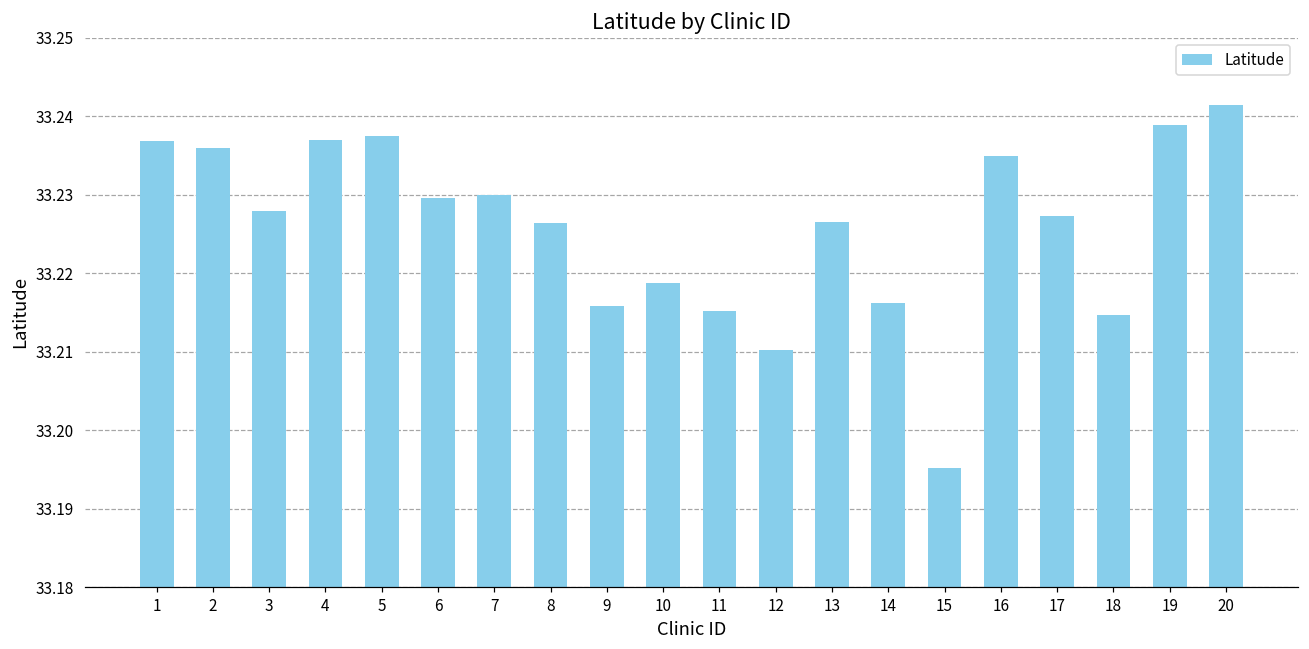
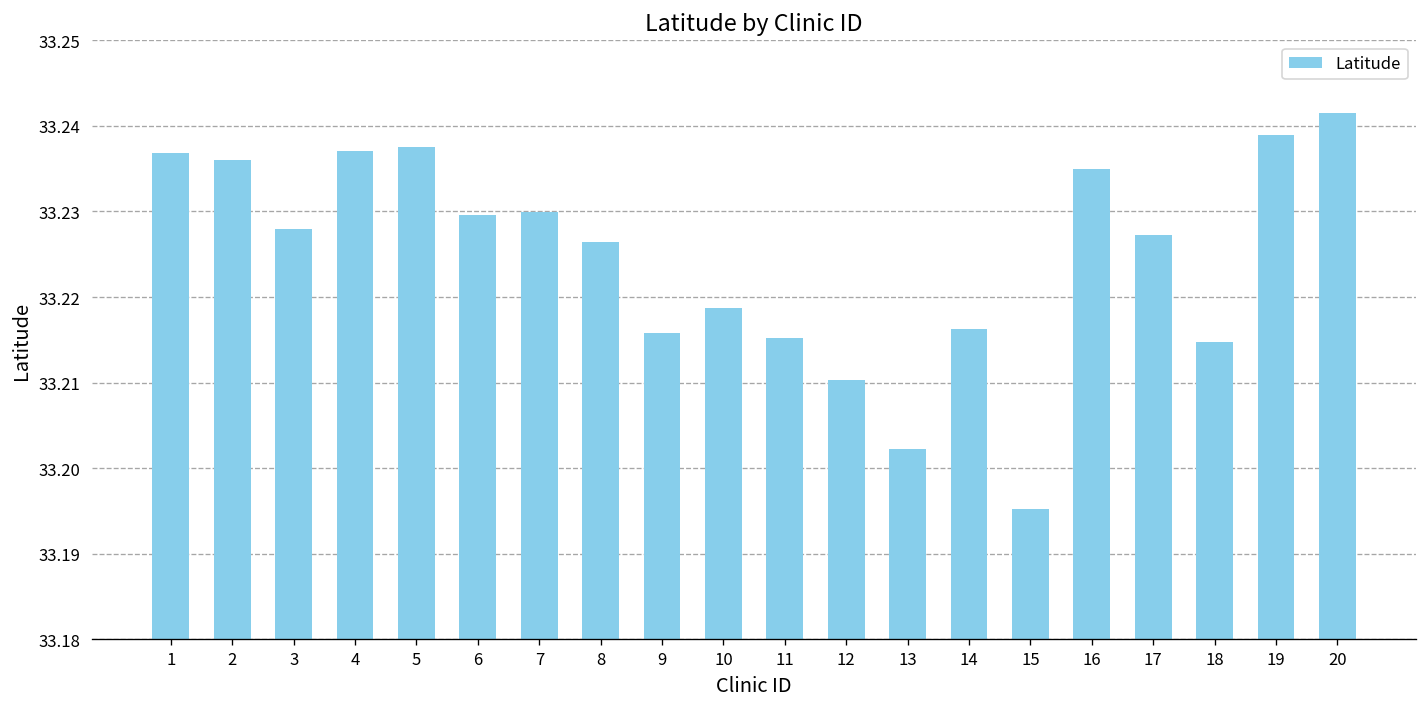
  {
    "1": 33.237,
    "2": 33.236,
    "3": 33.228,
    "4": 33.237,
    "5": 33.237,
    "6": 33.230,
    "7": 33.230,
    "8": 33.226,
    "9": 33.216,
    "10": 33.219,
    "11": 33.215,
    "12": 33.210,
-   "13": 33.227,
+   "13": 33.202,
    "14": 33.216,
    "15": 33.195,
    "16": 33.235,
    "17": 33.227,
    "18": 33.215,
    "19": 33.239,
    "20": 33.241
  }
